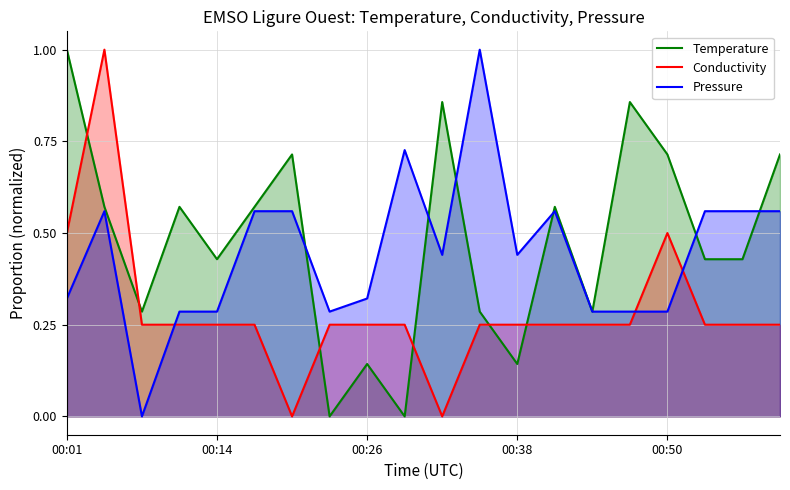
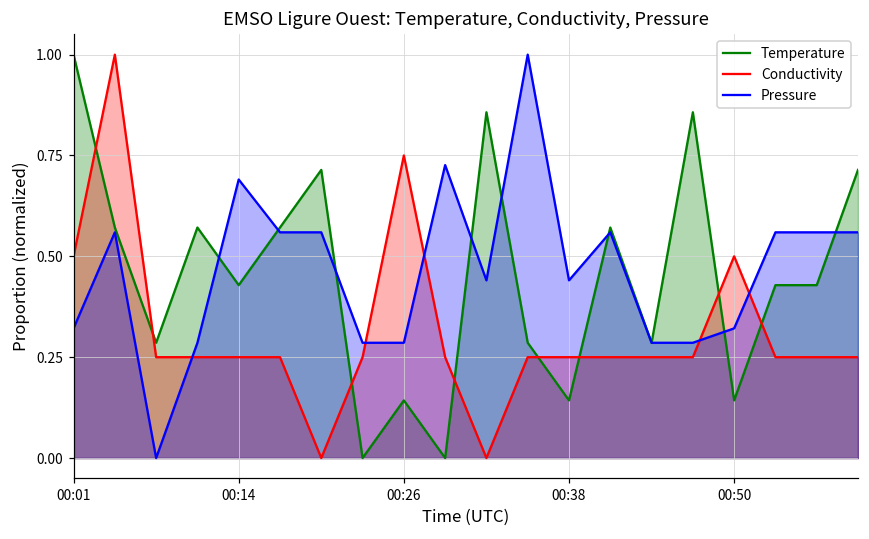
  {
    "Temperature": {
      "00:01": 1.00,
      "00:14": 0.43,
      "00:26": 0.14,
      "00:38": 0.14,
-     "00:50": 0.71
+     "00:50": 0.14
    },
    "Conductivity": {
      "00:01": 0.50,
      "00:14": 0.25,
-     "00:26": 0.25,
+     "00:26": 0.75,
      "00:38": 0.25,
      "00:50": 0.50
    },
    "Pressure": {
      "00:01": 0.32,
-     "00:14": 0.29,
-     "00:26": 0.32,
+     "00:14": 0.69,
+     "00:26": 0.29,
      "00:38": 0.44,
-     "00:50": 0.29
+     "00:50": 0.32
    }
  }
